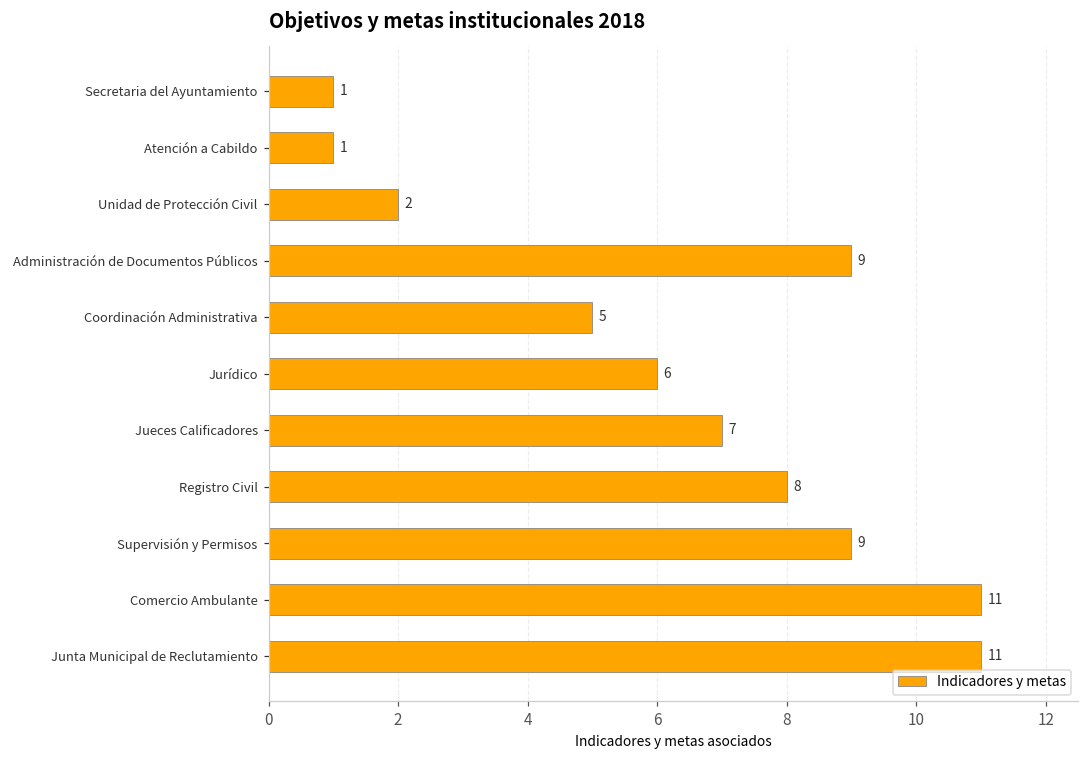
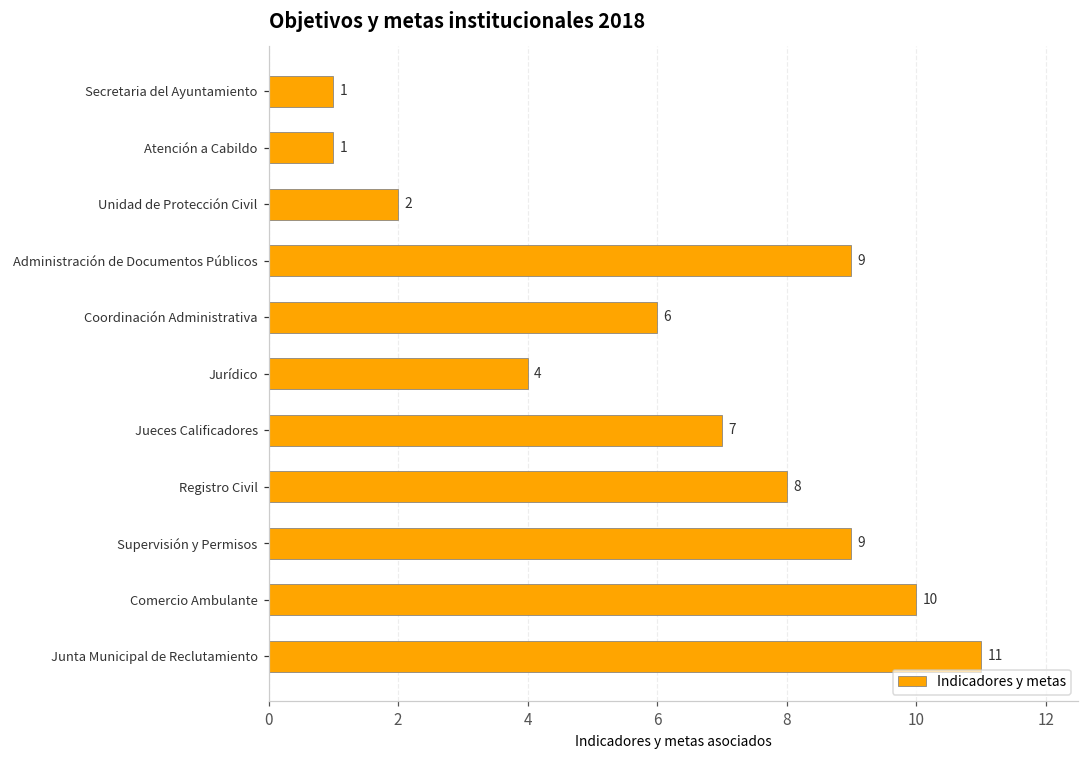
  {
    "Secretaria del Ayuntamiento": 1,
    "Atención a Cabildo": 1,
    "Unidad de Protección Civil": 2,
    "Administración de Documentos Públicos": 9,
-   "Coordinación Administrativa": 5,
-   "Jurídico": 6,
+   "Coordinación Administrativa": 6,
+   "Jurídico": 4,
    "Jueces Calificadores": 7,
    "Registro Civil": 8,
    "Supervisión y Permisos": 9,
-   "Comercio Ambulante": 11,
+   "Comercio Ambulante": 10,
    "Junta Municipal de Reclutamiento": 11
  }
